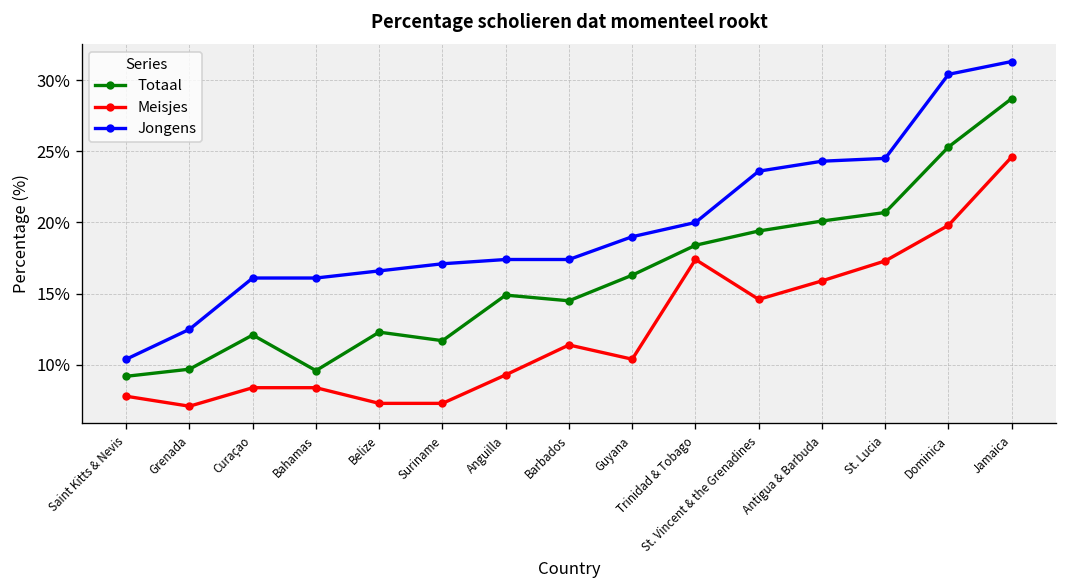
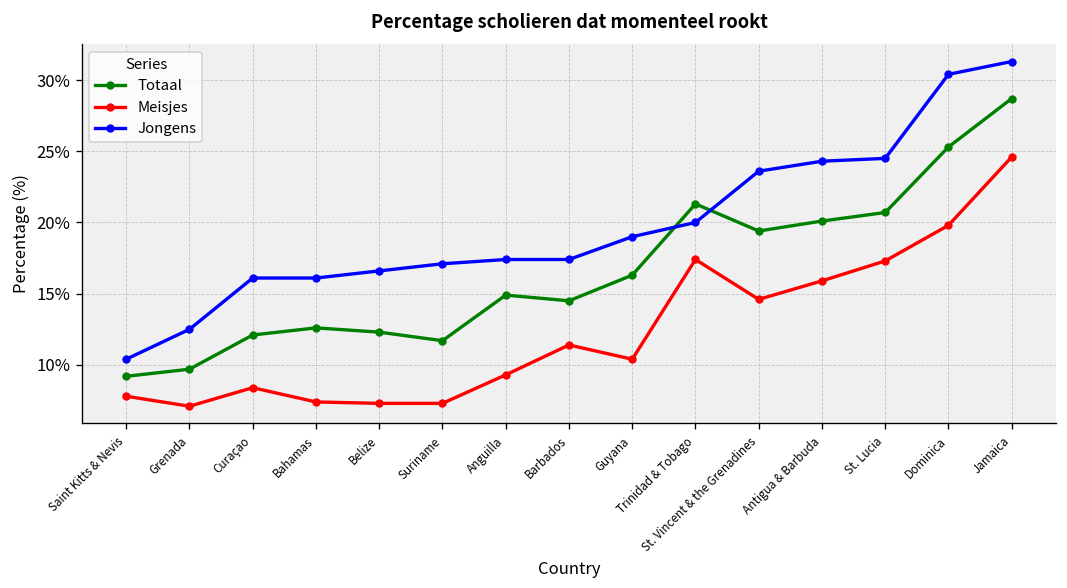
  {
    "Totaal": {
      "Saint Kitts & Nevis": "9.2%",
      "Grenada": "9.7%",
      "Curaçao": "12.1%",
-     "Bahamas": "9.6%",
+     "Bahamas": "12.6%",
      "Belize": "12.3%",
      "Suriname": "11.7%",
      "Anguilla": "14.9%",
      "Barbados": "14.5%",
      "Guyana": "16.3%",
-     "Trinidad & Tobago": "18.4%",
+     "Trinidad & Tobago": "21.3%",
      "St. Vincent & the Grenadines": "19.4%",
      "Antigua & Barbuda": "20.1%",
      "St. Lucia": "20.7%",
      "Dominica": "25.3%",
      "Jamaica": "28.7%"
    },
    "Meisjes": {
      "Saint Kitts & Nevis": "7.8%",
      "Grenada": "7.1%",
      "Curaçao": "8.4%",
-     "Bahamas": "8.4%",
+     "Bahamas": "7.4%",
      "Belize": "7.3%",
      "Suriname": "7.3%",
      "Anguilla": "9.3%",
      "Barbados": "11.4%",
      "Guyana": "10.4%",
      "Trinidad & Tobago": "17.4%",
      "St. Vincent & the Grenadines": "14.6%",
      "Antigua & Barbuda": "15.9%",
      "St. Lucia": "17.3%",
      "Dominica": "19.8%",
      "Jamaica": "24.6%"
    },
    "Jongens": {
      "Saint Kitts & Nevis": "10.4%",
      "Grenada": "12.5%",
      "Curaçao": "16.1%",
      "Bahamas": "16.1%",
      "Belize": "16.6%",
      "Suriname": "17.1%",
      "Anguilla": "17.4%",
      "Barbados": "17.4%",
      "Guyana": "19.0%",
      "Trinidad & Tobago": "20.0%",
      "St. Vincent & the Grenadines": "23.6%",
      "Antigua & Barbuda": "24.3%",
      "St. Lucia": "24.5%",
      "Dominica": "30.4%",
      "Jamaica": "31.3%"
    }
  }
